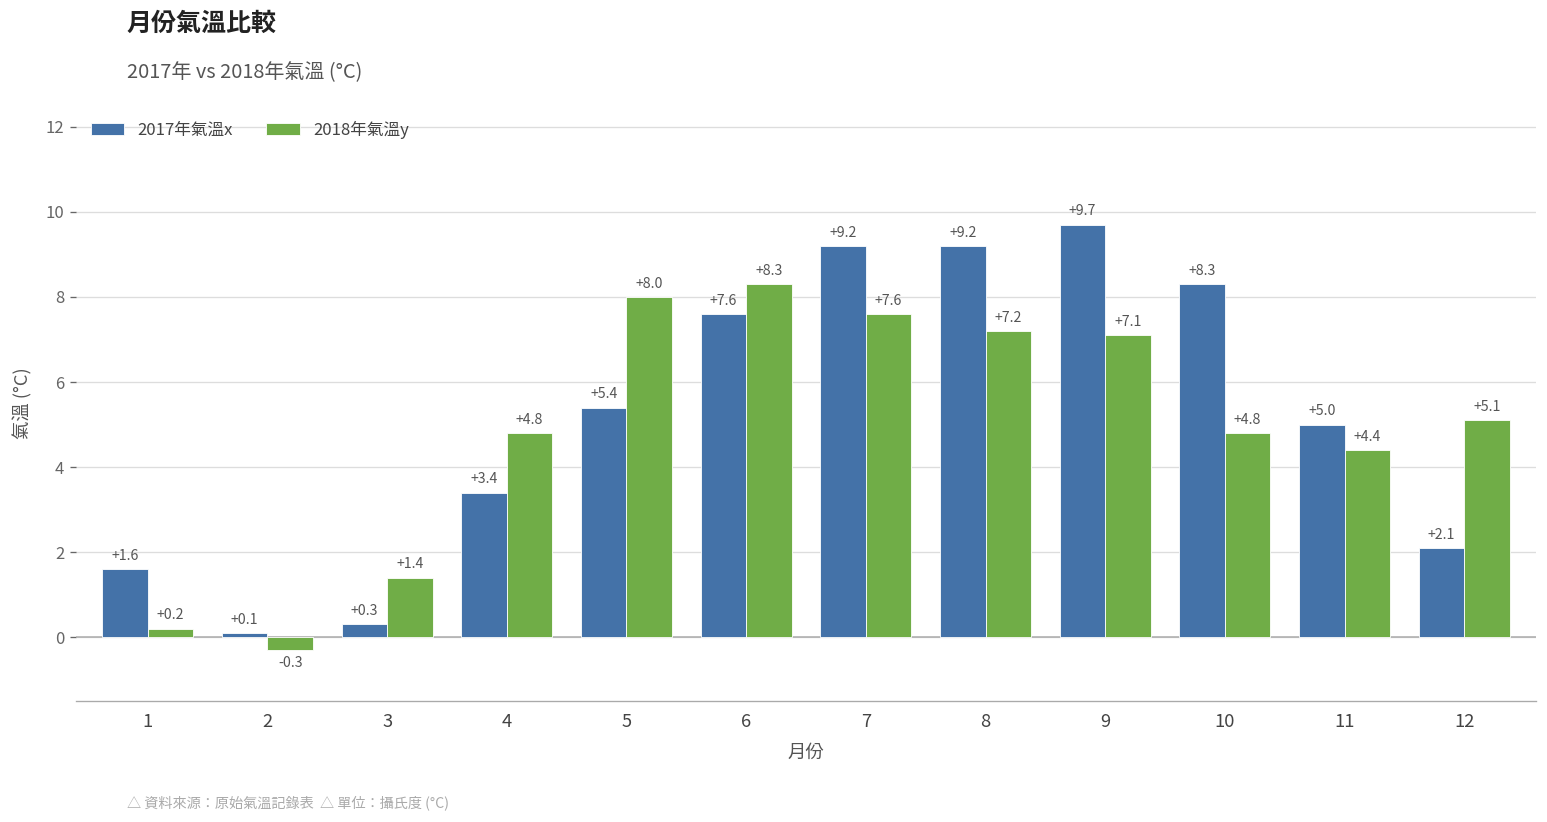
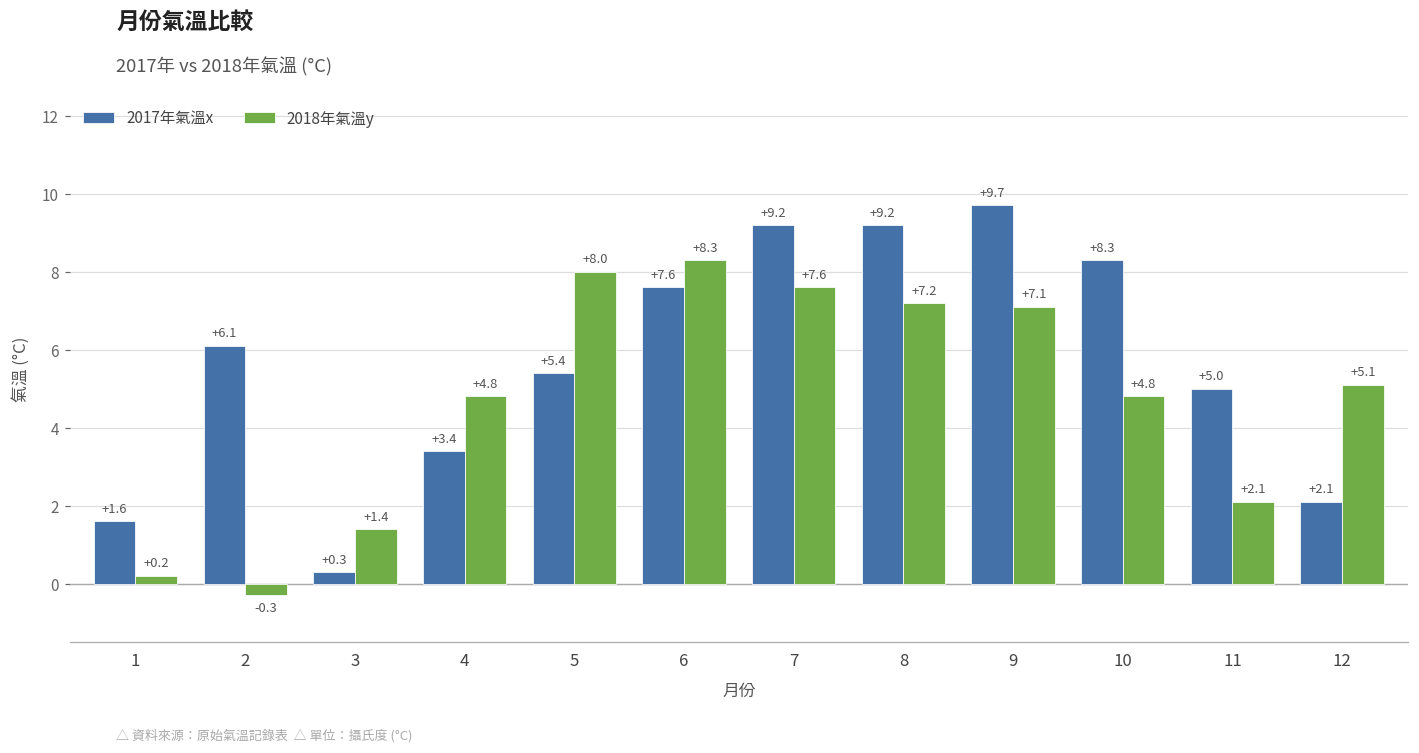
  {
    "2017年氣溫x": {
      "1": "+1.6",
-     "2": "+0.1",
+     "2": "+6.1",
      "3": "+0.3",
      "4": "+3.4",
      "5": "+5.4",
      "6": "+7.6",
      "7": "+9.2",
      "8": "+9.2",
      "9": "+9.7",
      "10": "+8.3",
      "11": "+5.0",
      "12": "+2.1"
    },
    "2018年氣溫y": {
      "1": "+0.2",
      "2": "-0.3",
      "3": "+1.4",
      "4": "+4.8",
      "5": "+8.0",
      "6": "+8.3",
      "7": "+7.6",
      "8": "+7.2",
      "9": "+7.1",
      "10": "+4.8",
-     "11": "+4.4",
+     "11": "+2.1",
      "12": "+5.1"
    }
  }
